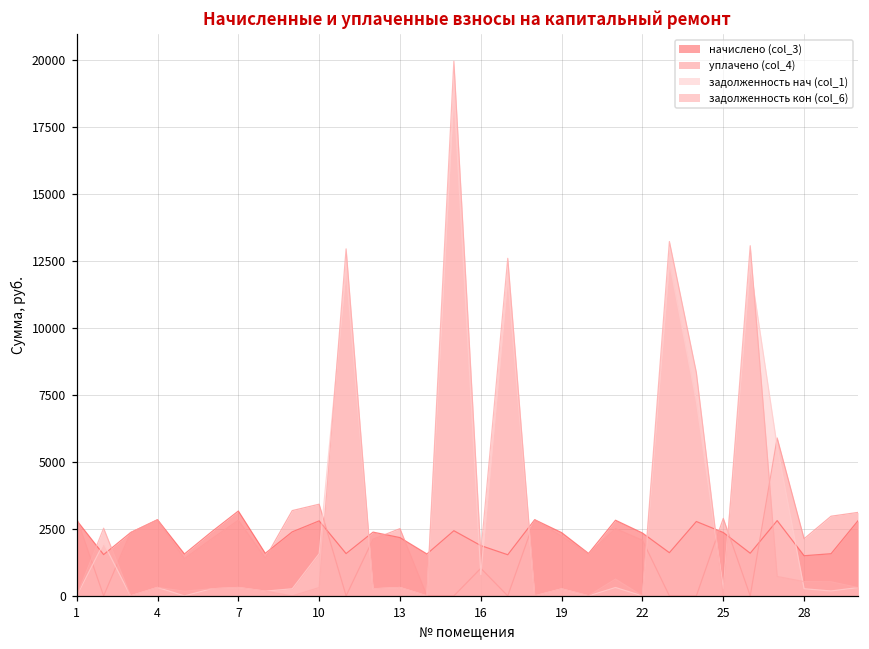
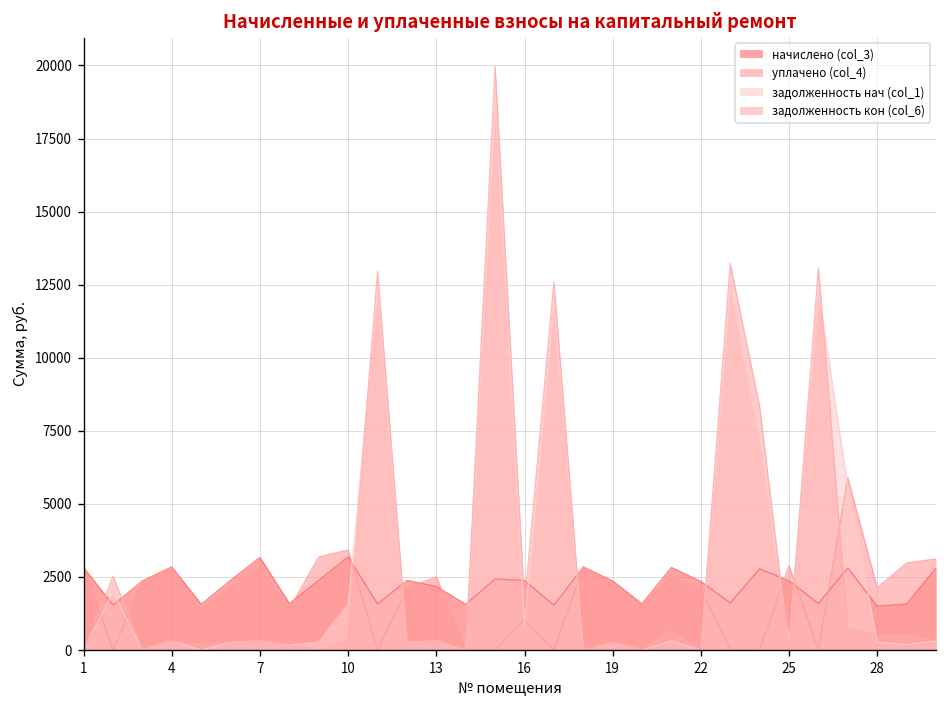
  {
    "начислено (col_3)": {
      "7": 3200,
-     "10": 2800,
+     "10": 3200,
      "13": 2200,
-     "16": 1900,
+     "16": 2400,
      "19": 2400,
      "22": 2300,
      "25": 2400,
      "28": 1500
    }
  }
